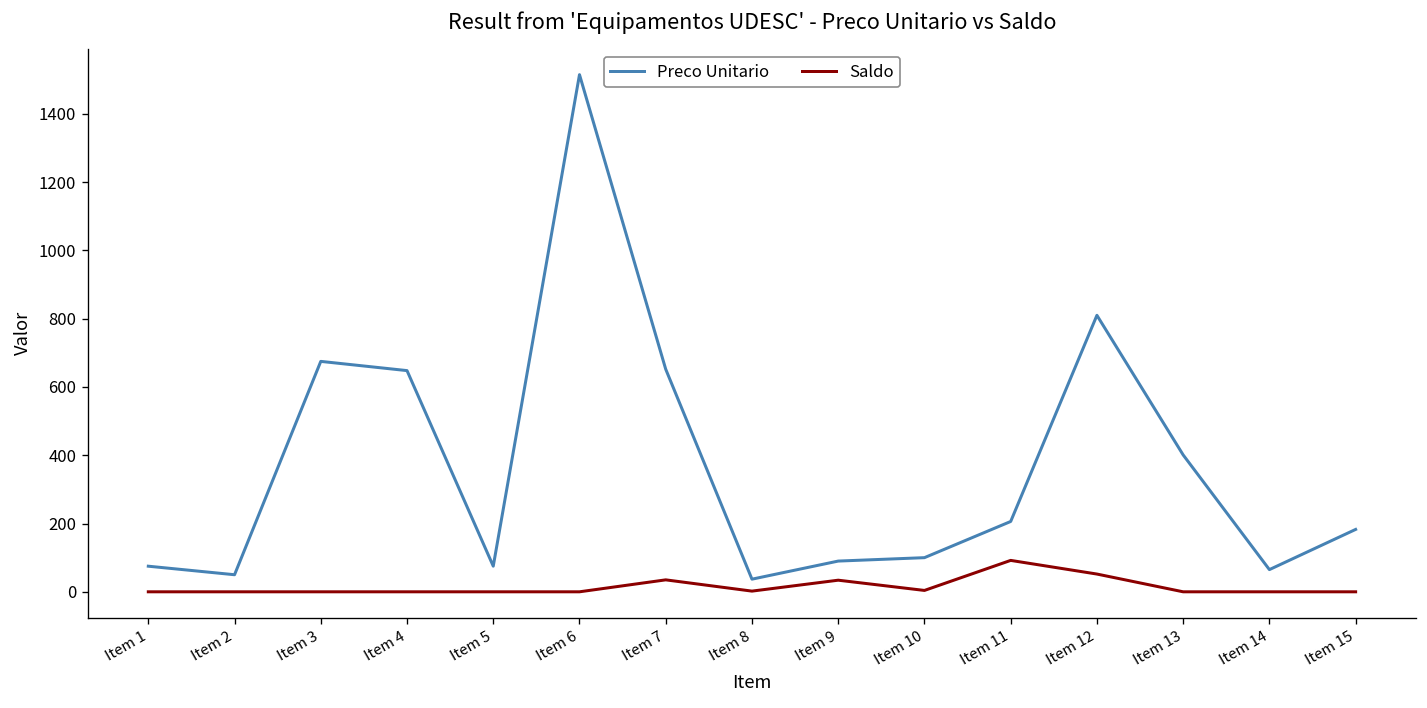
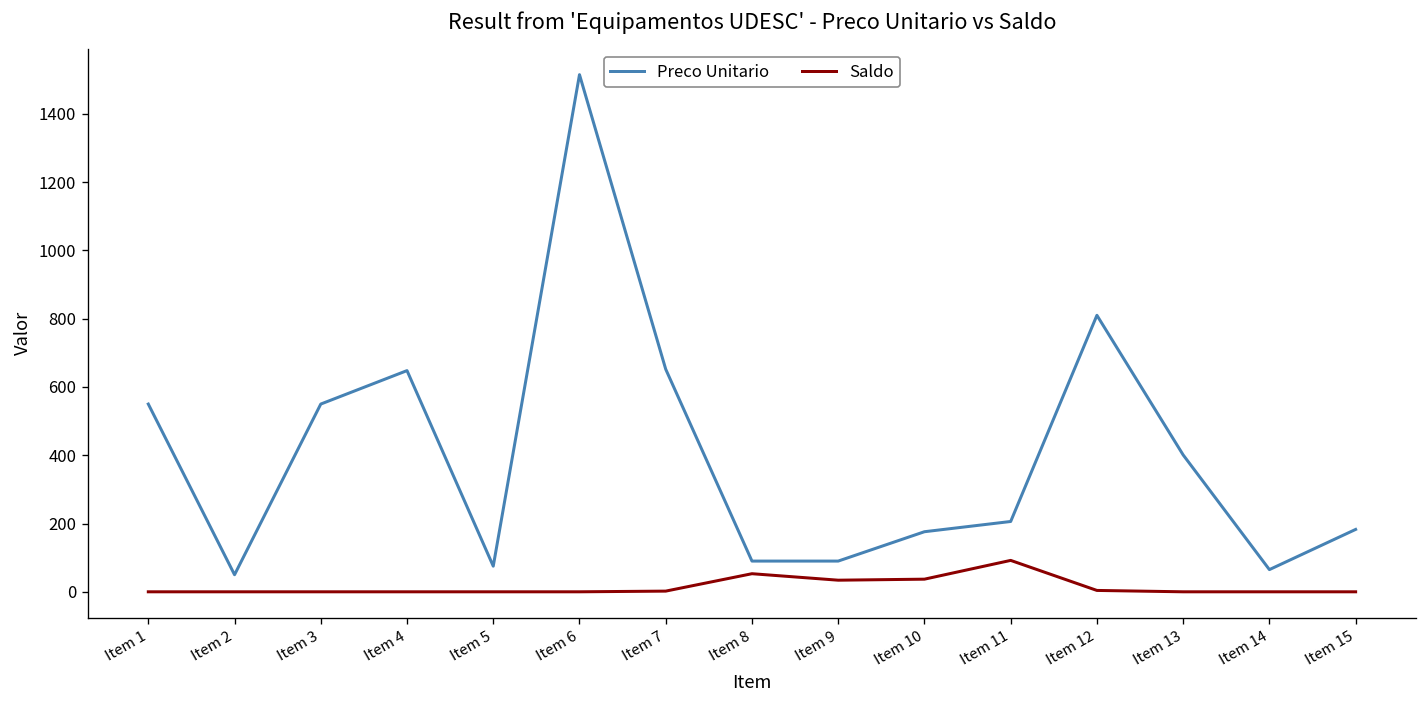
  {
    "Preco Unitario": {
-     "Item 1": 80,
+     "Item 1": 550,
      "Item 2": 50,
-     "Item 3": 680,
+     "Item 3": 550,
      "Item 4": 650,
      "Item 5": 80,
      "Item 6": 1520,
      "Item 7": 650,
-     "Item 8": 40,
+     "Item 8": 90,
      "Item 9": 90,
-     "Item 10": 100,
+     "Item 10": 180,
      "Item 11": 210,
      "Item 12": 810,
      "Item 13": 400,
      "Item 14": 70,
      "Item 15": 180
    },
    "Saldo": {
      "Item 1": 0,
      "Item 2": 0,
      "Item 3": 0,
      "Item 4": 0,
      "Item 5": 0,
      "Item 6": 0,
-     "Item 7": 40,
-     "Item 8": 0,
+     "Item 7": 0,
+     "Item 8": 50,
      "Item 9": 30,
-     "Item 10": 0,
+     "Item 10": 40,
      "Item 11": 90,
-     "Item 12": 50,
+     "Item 12": 0,
      "Item 13": 0,
      "Item 14": 0,
      "Item 15": 0
    }
  }
